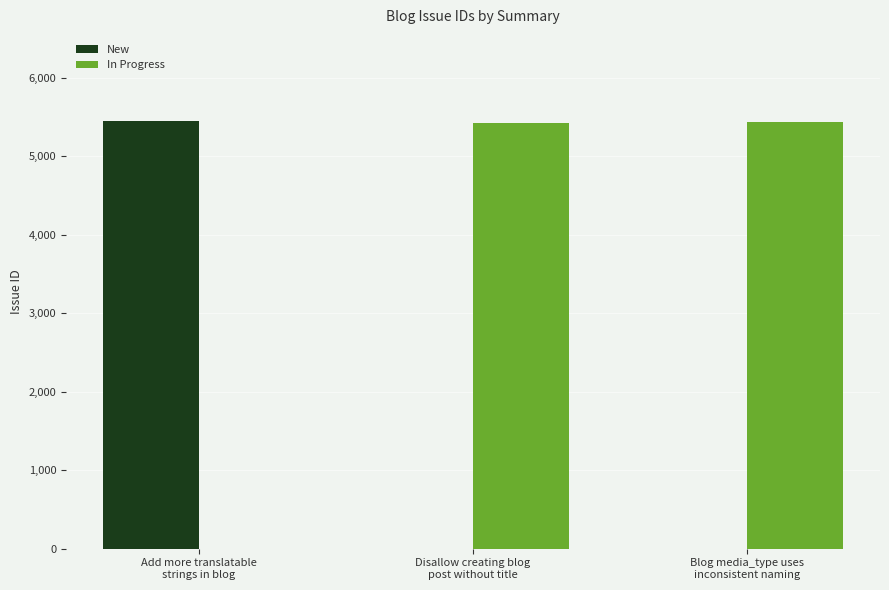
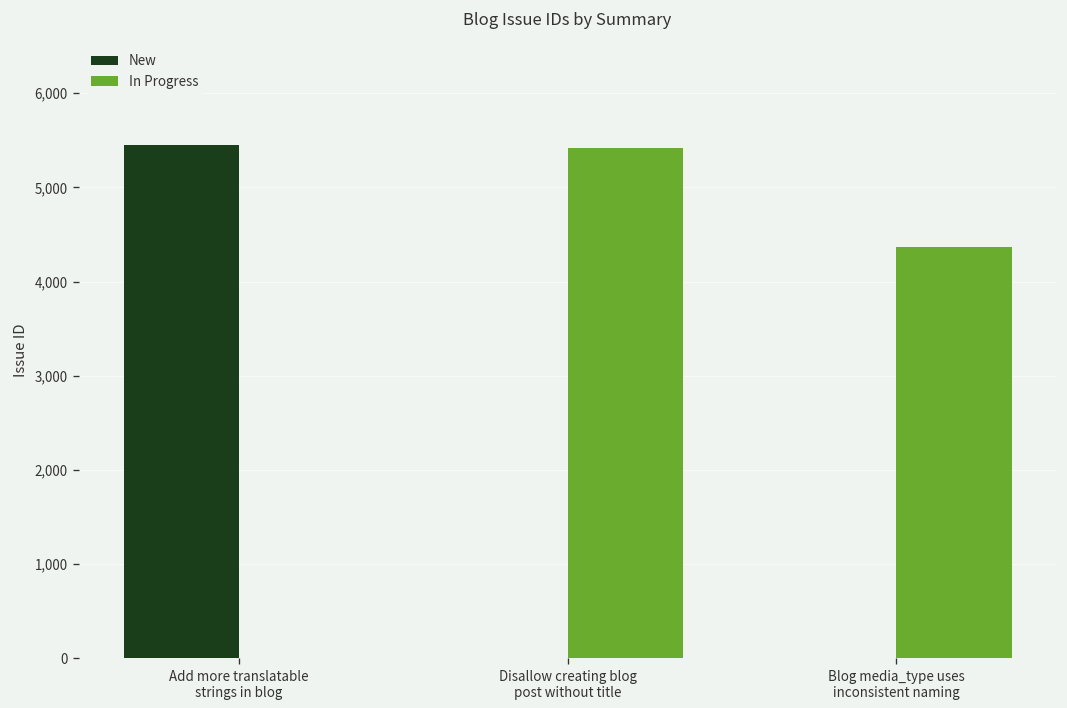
  {
    "New": {
      "Add more translatable strings in blog": "5,500",
      "Disallow creating blog post without title": "0",
      "Blog media_type uses inconsistent naming": "0"
    },
    "In Progress": {
      "Add more translatable strings in blog": "0",
      "Disallow creating blog post without title": "5,400",
-     "Blog media_type uses inconsistent naming": "5,400"
+     "Blog media_type uses inconsistent naming": "4,400"
    }
  }
